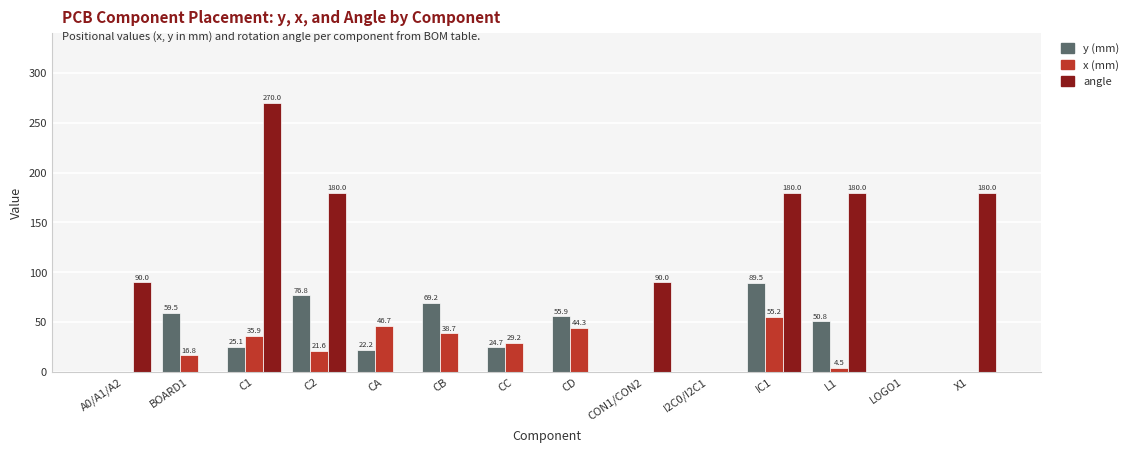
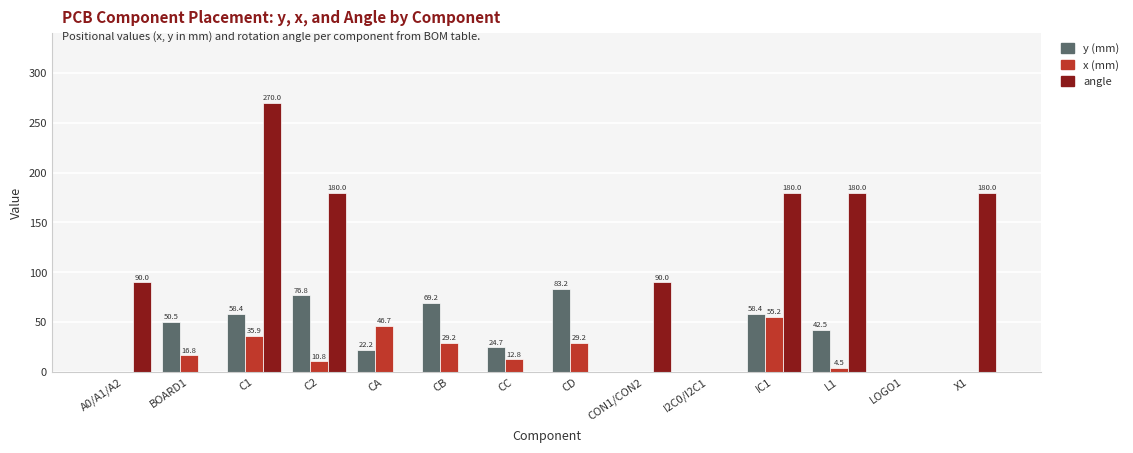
  {
    "y (mm)": {
-     "BOARD1": 59.5,
-     "C1": 25.1,
+     "BOARD1": 50.5,
+     "C1": 58.4,
      "C2": 76.8,
      "CA": 22.2,
      "CB": 69.2,
      "CC": 24.7,
-     "CD": 55.9,
-     "IC1": 89.5,
-     "L1": 50.8
+     "CD": 83.2,
+     "IC1": 58.4,
+     "L1": 42.5
    },
    "x (mm)": {
      "BOARD1": 16.8,
      "C1": 35.9,
-     "C2": 21.6,
+     "C2": 10.8,
      "CA": 46.7,
-     "CB": 38.7,
-     "CC": 29.2,
-     "CD": 44.3,
+     "CB": 29.2,
+     "CC": 12.8,
+     "CD": 29.2,
      "IC1": 55.2,
      "L1": 4.5
    },
    "angle": {
      "A0/A1/A2": 90.0,
      "C1": 270.0,
      "C2": 180.0,
      "CON1/CON2": 90.0,
      "IC1": 180.0,
      "L1": 180.0,
      "X1": 180.0
    }
  }
